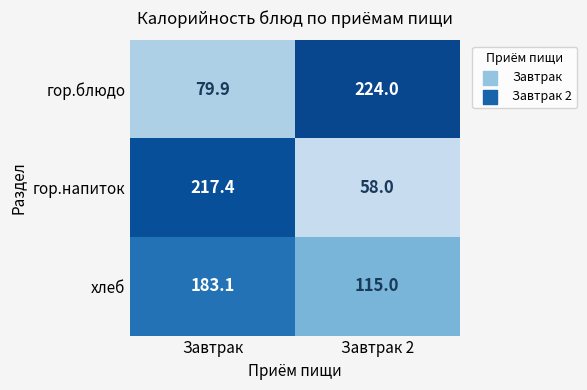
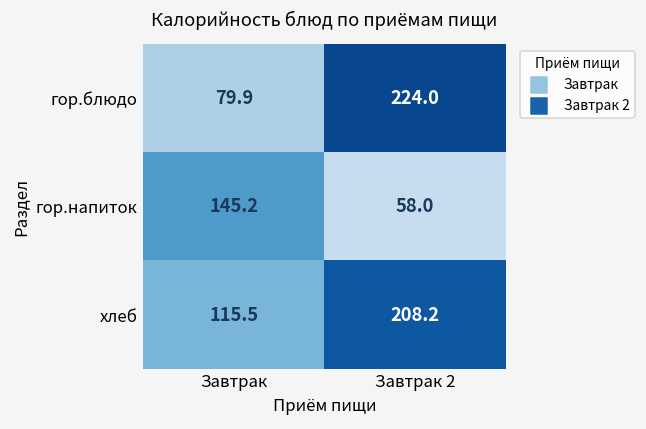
  {
    "гор.блюдо": {
      "Завтрак": 79.9,
      "Завтрак 2": 224.0
    },
    "гор.напиток": {
-     "Завтрак": 217.4,
+     "Завтрак": 145.2,
      "Завтрак 2": 58.0
    },
    "хлеб": {
-     "Завтрак": 183.1,
-     "Завтрак 2": 115.0
+     "Завтрак": 115.5,
+     "Завтрак 2": 208.2
    }
  }
